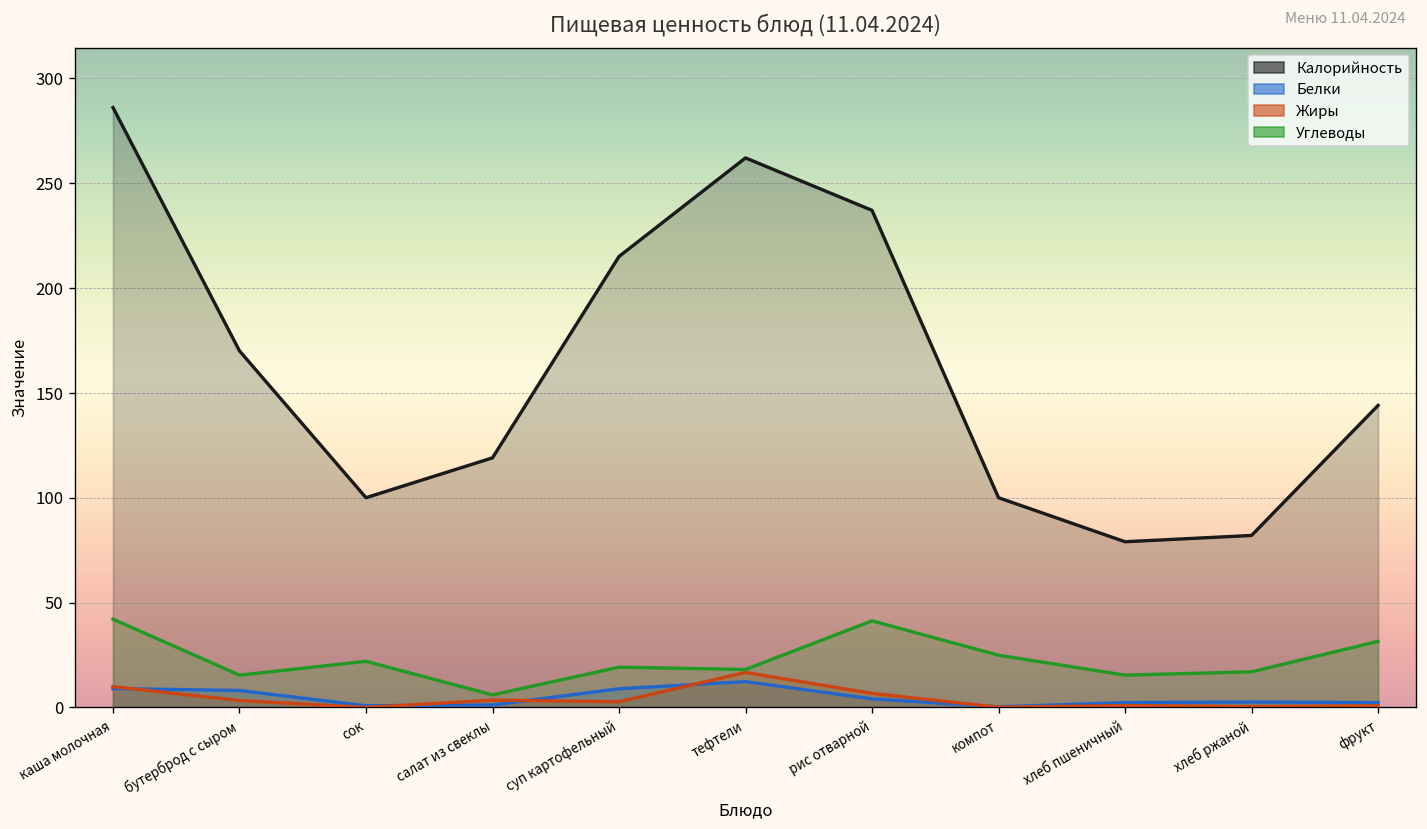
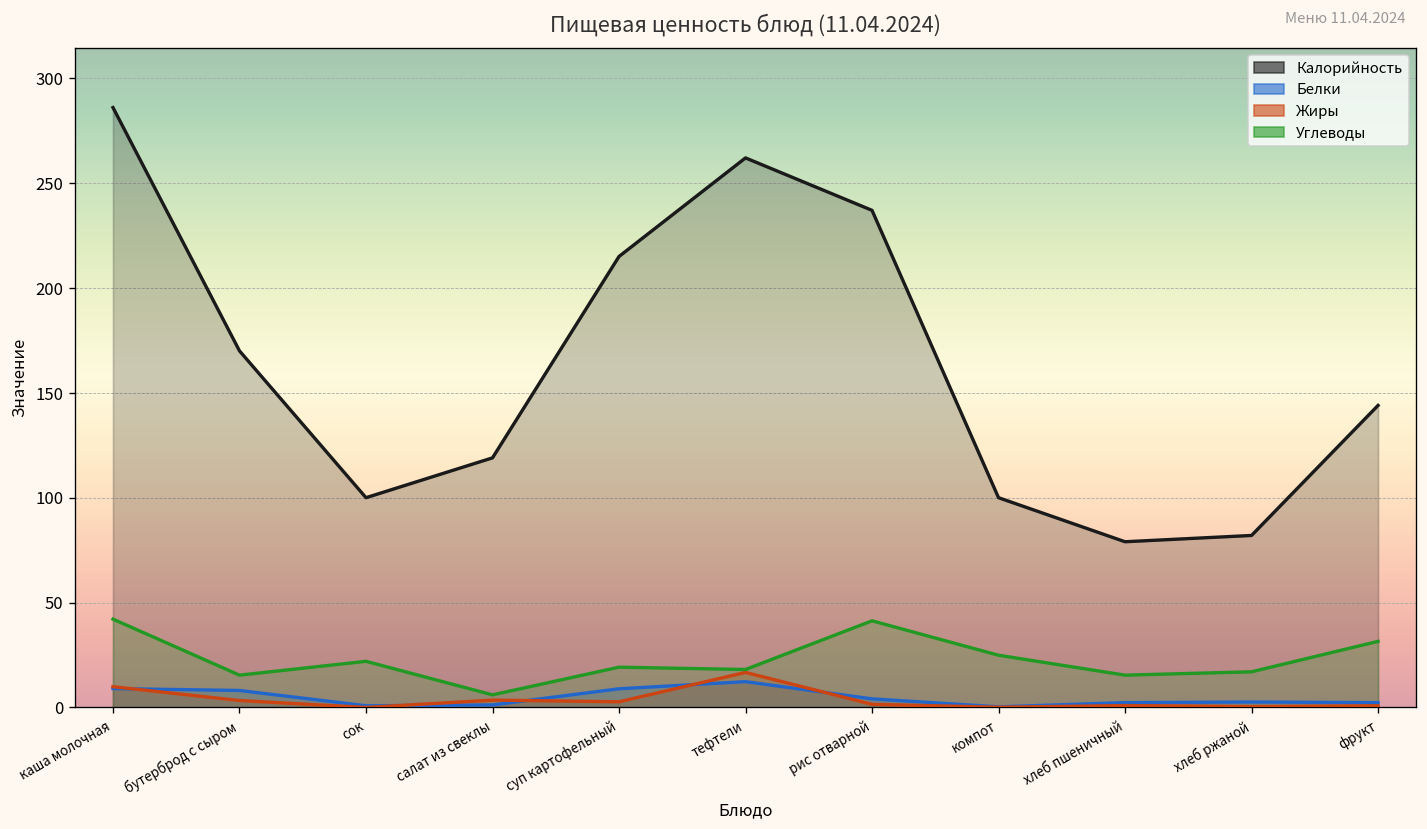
  {
    "Жиры": {
      "бутерброд с сыром": 3,
      "салат из свеклы": 4,
      "суп картофельный": 3,
-     "рис отварной": 7,
+     "рис отварной": 2,
      "хлеб ржаной": 0,
      "фрукт": 1
    }
  }
